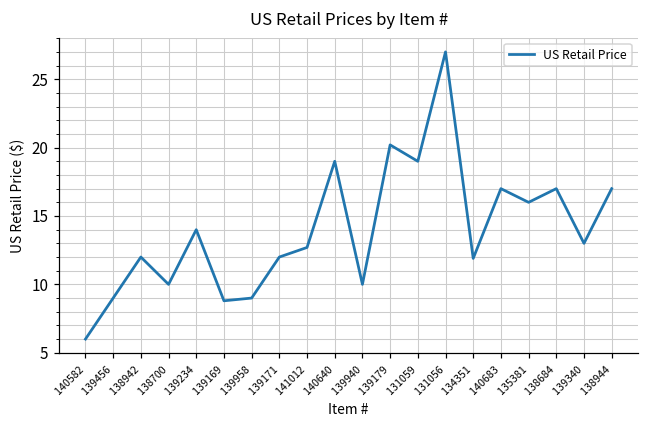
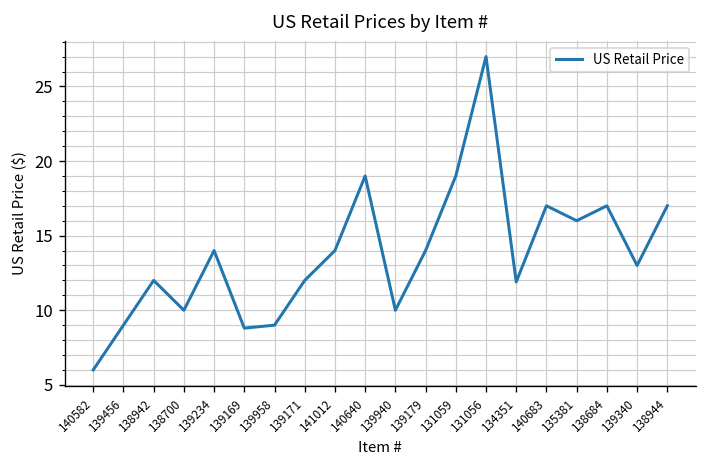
  {
    "140582": 6.0,
    "139456": 9.0,
    "138942": 12.0,
    "138700": 10.0,
    "139234": 14.0,
    "139169": 8.8,
    "139958": 9.0,
    "139171": 12.0,
-   "141012": 12.7,
+   "141012": 14.0,
    "140640": 19.0,
    "139940": 10.0,
-   "139179": 20.2,
+   "139179": 14.0,
    "131059": 19.0,
    "131056": 27.0,
    "134351": 11.9,
    "140683": 17.0,
    "135381": 16.0,
    "138684": 17.0,
    "139340": 13.0,
    "138944": 17.0
  }
